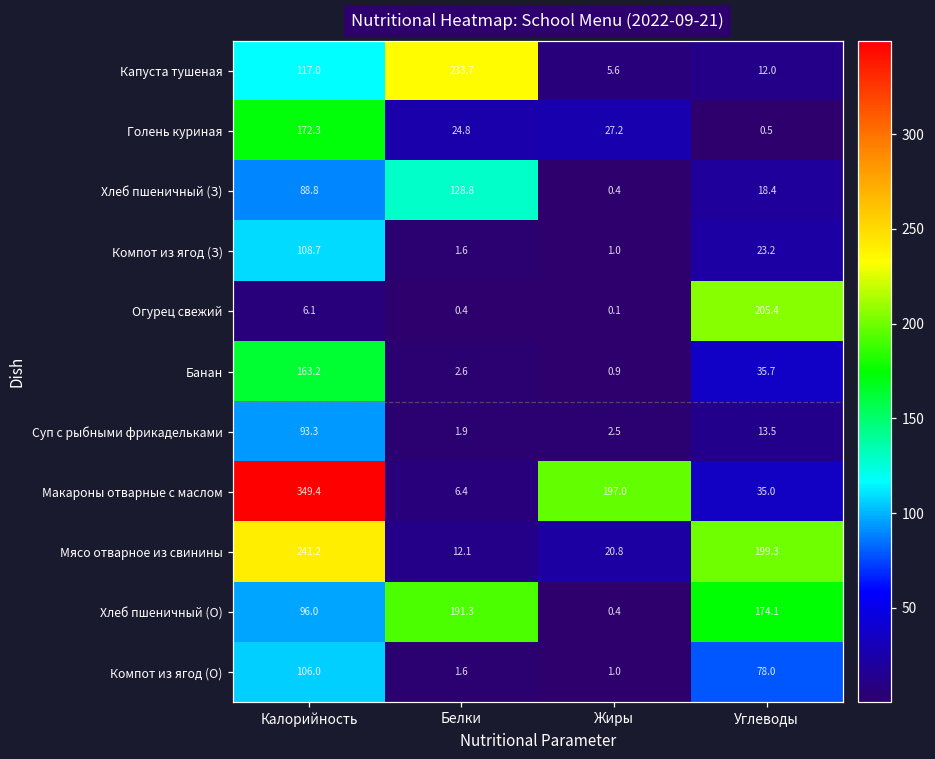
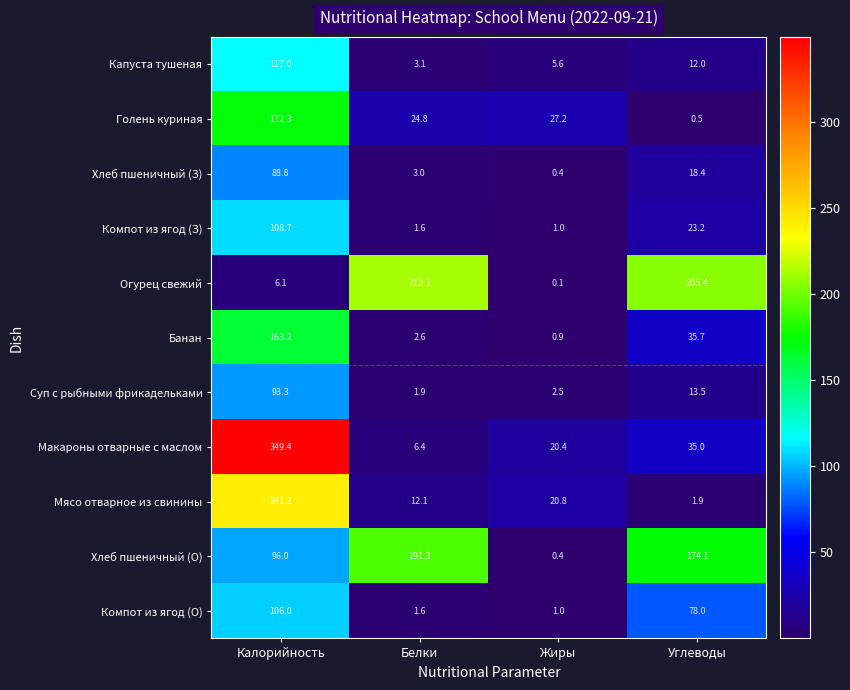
  {
    "Капуста тушеная": {
      "Калорийность": 117.0,
-     "Белки": 233.7,
+     "Белки": 3.1,
      "Жиры": 5.6,
      "Углеводы": 12.0
    },
    "Голень куриная": {
      "Калорийность": 172.3,
      "Белки": 24.8,
      "Жиры": 27.2,
      "Углеводы": 0.5
    },
    "Хлеб пшеничный (З)": {
      "Калорийность": 88.8,
-     "Белки": 128.8,
+     "Белки": 3.0,
      "Жиры": 0.4,
      "Углеводы": 18.4
    },
    "Компот из ягод (З)": {
      "Калорийность": 108.7,
      "Белки": 1.6,
      "Жиры": 1.0,
      "Углеводы": 23.2
    },
    "Огурец свежий": {
      "Калорийность": 6.1,
-     "Белки": 0.4,
+     "Белки": 212.1,
      "Жиры": 0.1,
      "Углеводы": 205.4
    },
    "Банан": {
      "Калорийность": 163.2,
      "Белки": 2.6,
      "Жиры": 0.9,
      "Углеводы": 35.7
    },
    "Суп с рыбными фрикадельками": {
      "Калорийность": 93.3,
      "Белки": 1.9,
      "Жиры": 2.5,
      "Углеводы": 13.5
    },
    "Макароны отварные с маслом": {
      "Калорийность": 349.4,
      "Белки": 6.4,
-     "Жиры": 197.0,
+     "Жиры": 20.4,
      "Углеводы": 35.0
    },
    "Мясо отварное из свинины": {
      "Калорийность": 241.2,
      "Белки": 12.1,
      "Жиры": 20.8,
-     "Углеводы": 199.3
+     "Углеводы": 1.9
    },
    "Хлеб пшеничный (О)": {
      "Калорийность": 96.0,
      "Белки": 191.3,
      "Жиры": 0.4,
      "Углеводы": 174.1
    },
    "Компот из ягод (О)": {
      "Калорийность": 106.0,
      "Белки": 1.6,
      "Жиры": 1.0,
      "Углеводы": 78.0
    }
  }
